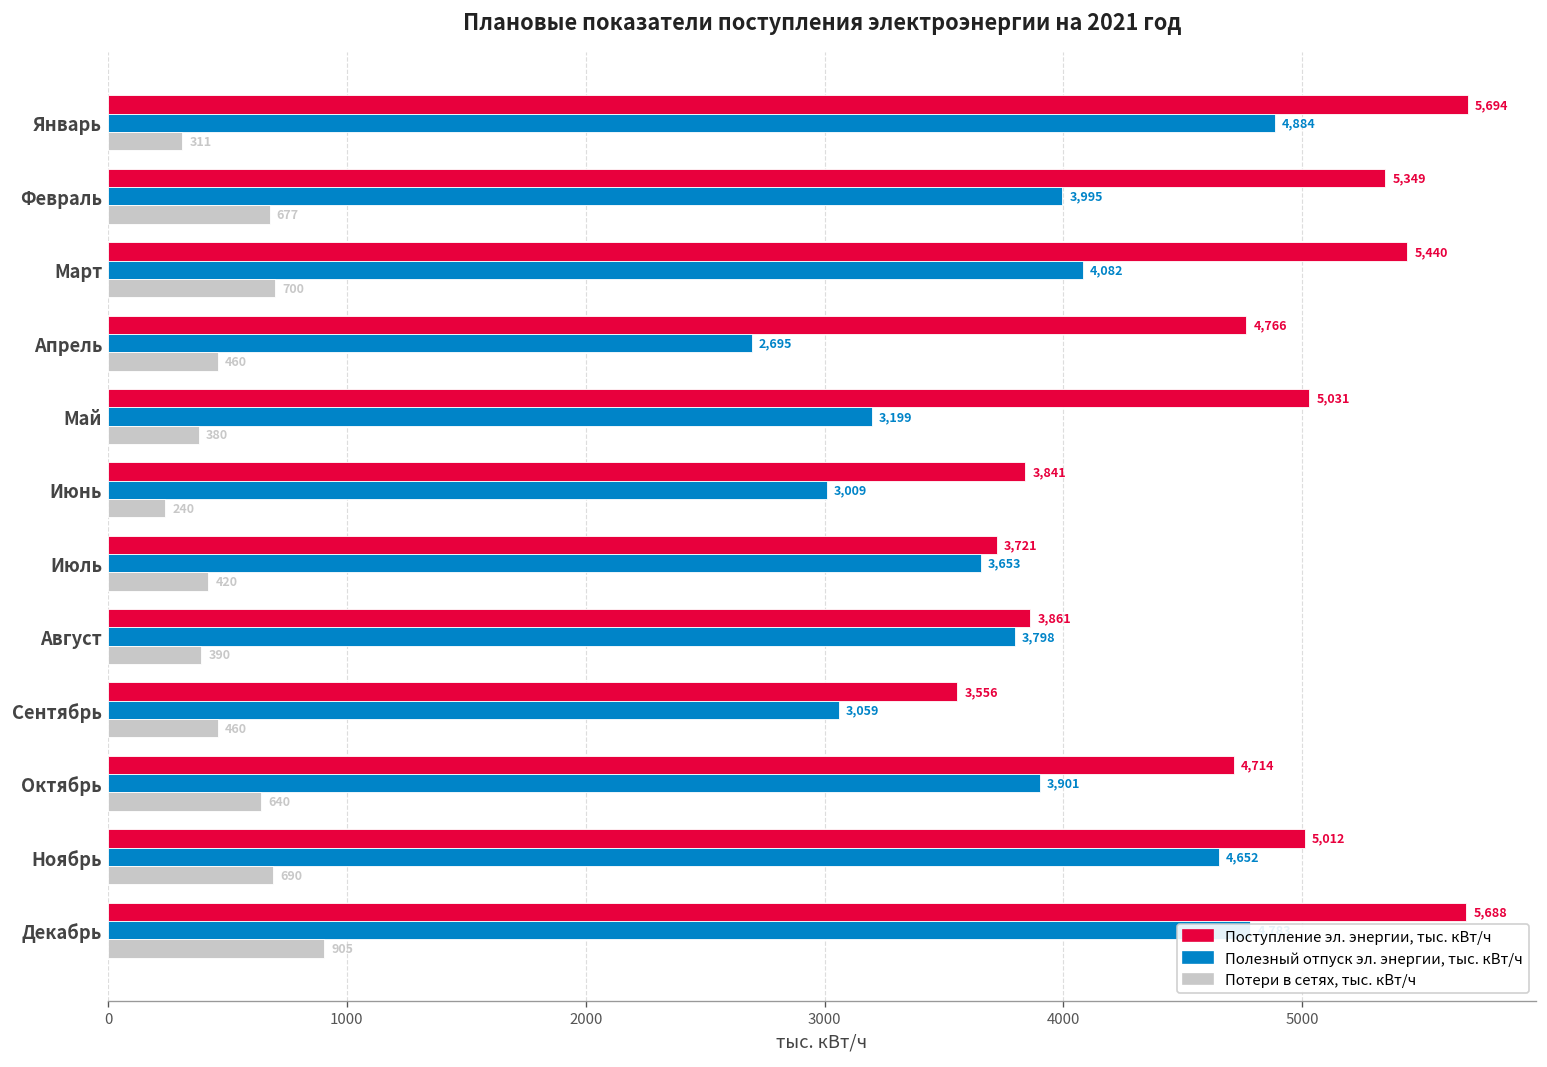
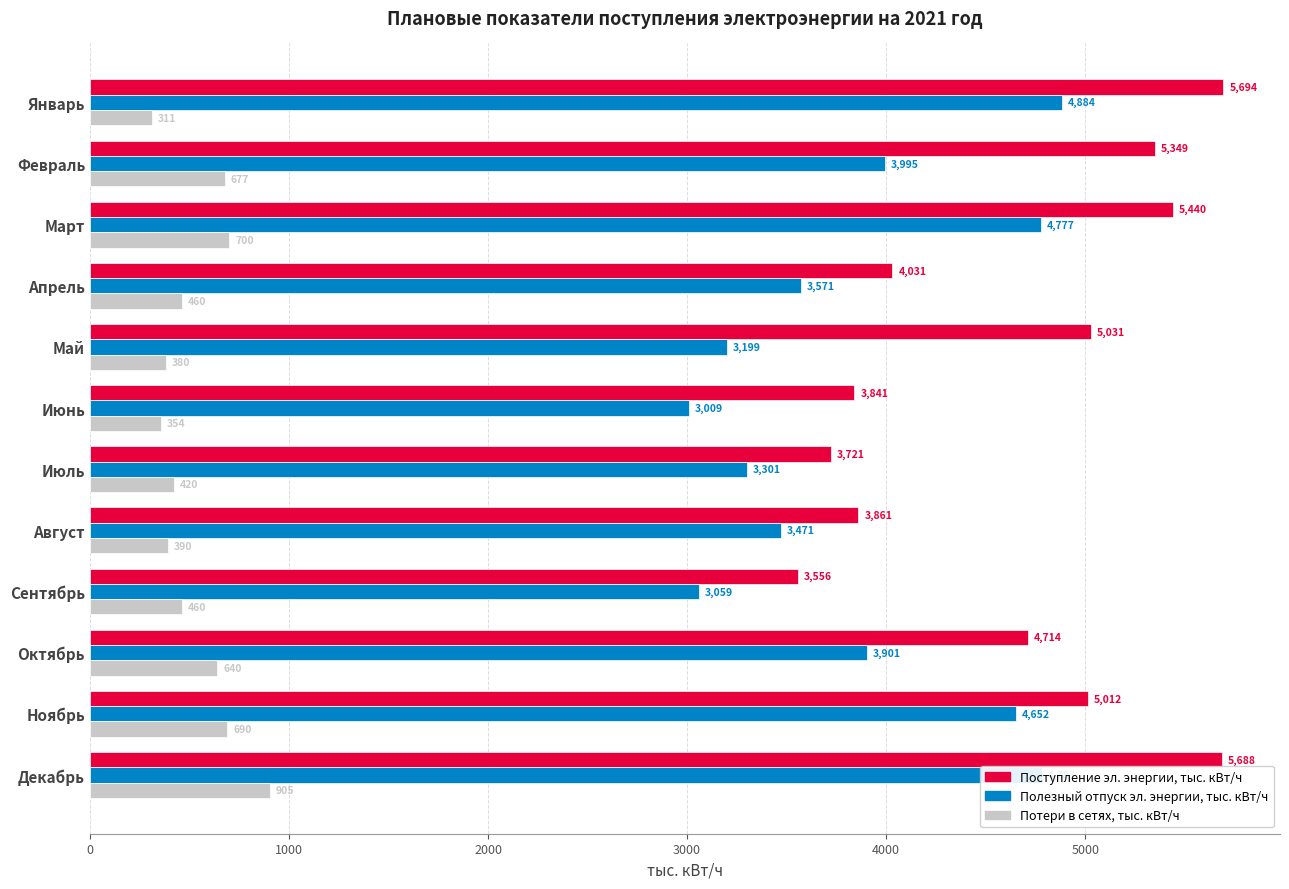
  {
    "Поступление эл. энергии, тыс. кВт/ч": {
      "Январь": "5,694",
      "Февраль": "5,349",
      "Март": "5,440",
-     "Апрель": "4,766",
+     "Апрель": "4,031",
      "Май": "5,031",
      "Июнь": "3,841",
      "Июль": "3,721",
      "Август": "3,861",
      "Сентябрь": "3,556",
      "Октябрь": "4,714",
      "Ноябрь": "5,012",
      "Декабрь": "5,688"
    },
    "Полезный отпуск эл. энергии, тыс. кВт/ч": {
      "Январь": "4,884",
      "Февраль": "3,995",
-     "Март": "4,082",
-     "Апрель": "2,695",
+     "Март": "4,777",
+     "Апрель": "3,571",
      "Май": "3,199",
      "Июнь": "3,009",
-     "Июль": "3,653",
-     "Август": "3,798",
+     "Июль": "3,301",
+     "Август": "3,471",
      "Сентябрь": "3,059",
      "Октябрь": "3,901",
      "Ноябрь": "4,652"
    },
    "Потери в сетях, тыс. кВт/ч": {
      "Январь": "311",
      "Февраль": "677",
      "Март": "700",
      "Апрель": "460",
      "Май": "380",
-     "Июнь": "240",
+     "Июнь": "354",
      "Июль": "420",
      "Август": "390",
      "Сентябрь": "460",
      "Октябрь": "640",
      "Ноябрь": "690",
      "Декабрь": "905"
    }
  }
